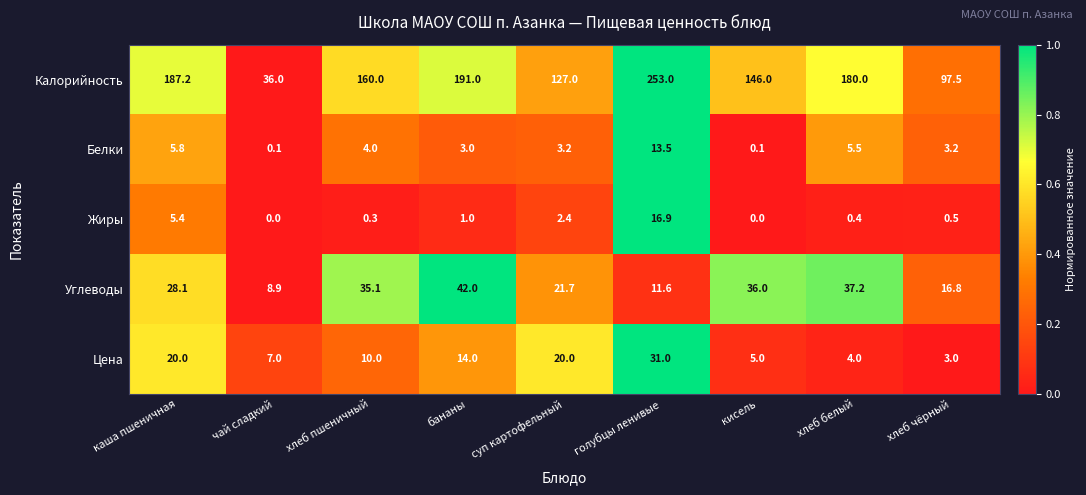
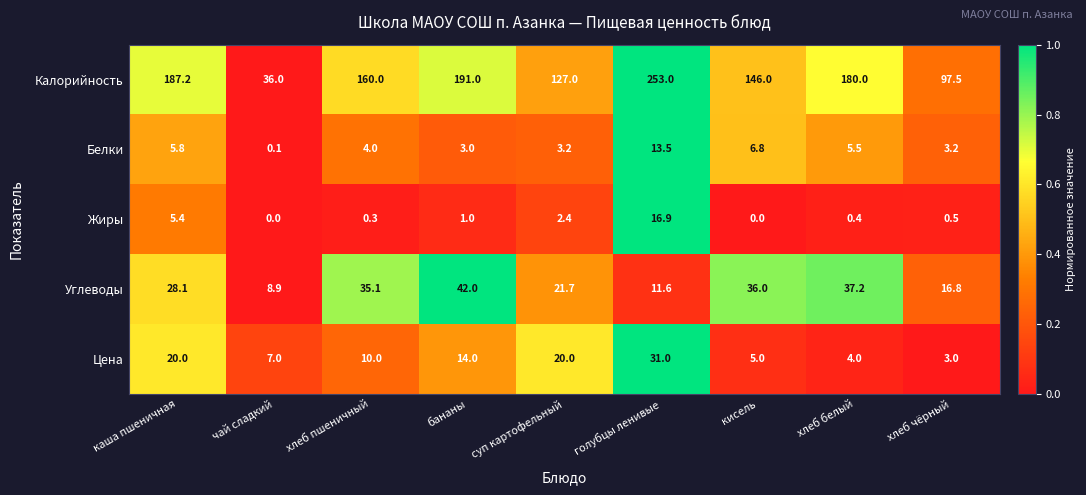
  {
    "Калорийность": {
      "каша пшеничная": 187.2,
      "чай сладкий": 36.0,
      "хлеб пшеничный": 160.0,
      "бананы": 191.0,
      "суп картофельный": 127.0,
      "голубцы ленивые": 253.0,
      "кисель": 146.0,
      "хлеб белый": 180.0,
      "хлеб чёрный": 97.5
    },
    "Белки": {
      "каша пшеничная": 5.8,
      "чай сладкий": 0.1,
      "хлеб пшеничный": 4.0,
      "бананы": 3.0,
      "суп картофельный": 3.2,
      "голубцы ленивые": 13.5,
-     "кисель": 0.1,
+     "кисель": 6.8,
      "хлеб белый": 5.5,
      "хлеб чёрный": 3.2
    },
    "Жиры": {
      "каша пшеничная": 5.4,
      "чай сладкий": 0.0,
      "хлеб пшеничный": 0.3,
      "бананы": 1.0,
      "суп картофельный": 2.4,
      "голубцы ленивые": 16.9,
      "кисель": 0.0,
      "хлеб белый": 0.4,
      "хлеб чёрный": 0.5
    },
    "Углеводы": {
      "каша пшеничная": 28.1,
      "чай сладкий": 8.9,
      "хлеб пшеничный": 35.1,
      "бананы": 42.0,
      "суп картофельный": 21.7,
      "голубцы ленивые": 11.6,
      "кисель": 36.0,
      "хлеб белый": 37.2,
      "хлеб чёрный": 16.8
    },
    "Цена": {
      "каша пшеничная": 20.0,
      "чай сладкий": 7.0,
      "хлеб пшеничный": 10.0,
      "бананы": 14.0,
      "суп картофельный": 20.0,
      "голубцы ленивые": 31.0,
      "кисель": 5.0,
      "хлеб белый": 4.0,
      "хлеб чёрный": 3.0
    }
  }
